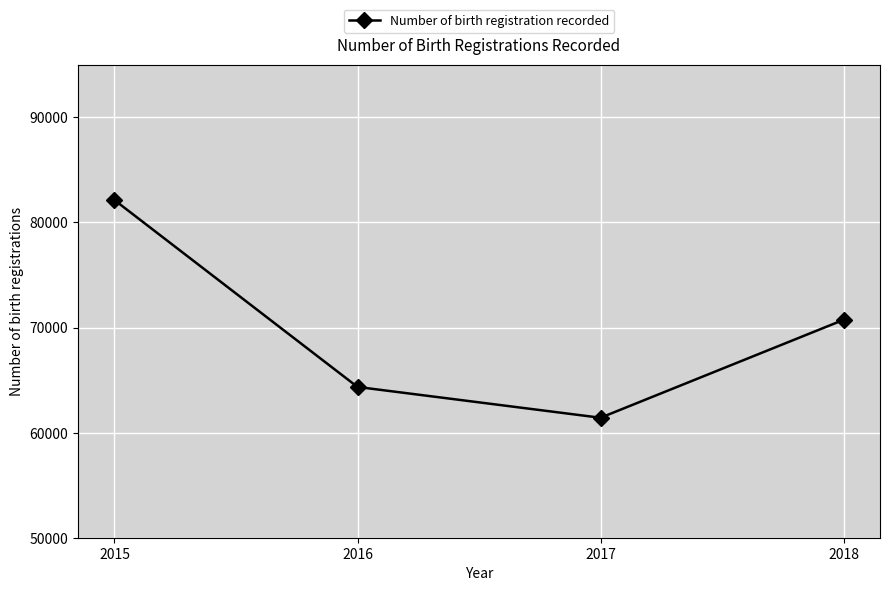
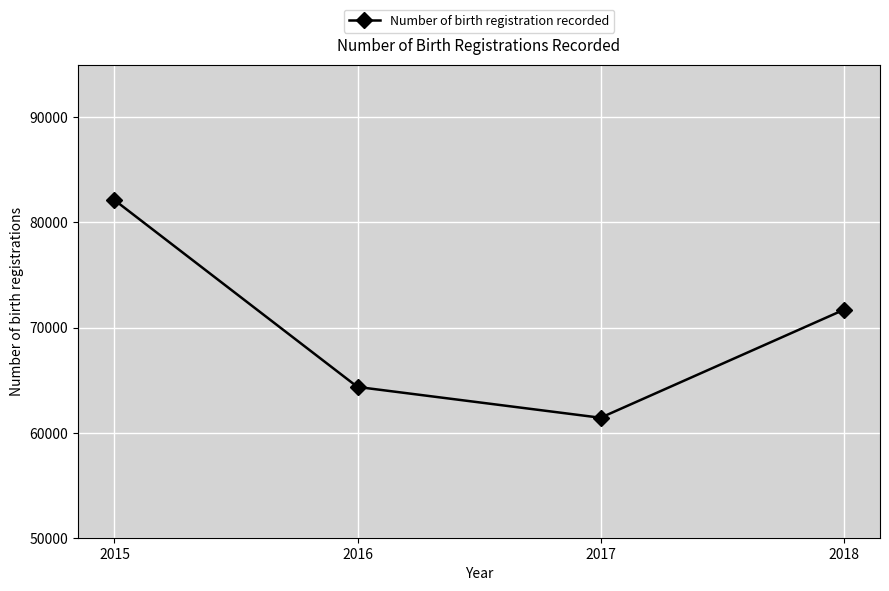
  {
    "2015": 82100,
    "2016": 64300,
    "2017": 61400,
-   "2018": 70700
+   "2018": 71700
  }
